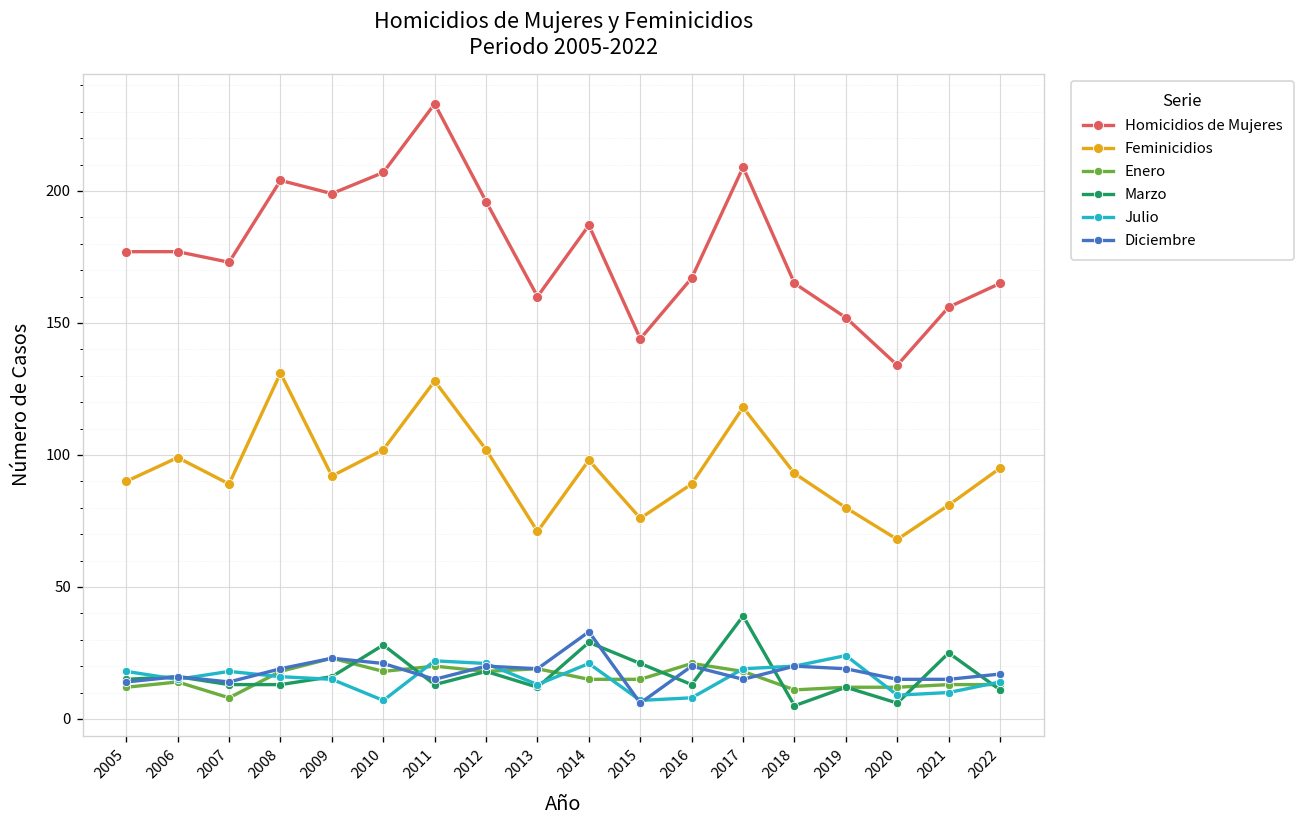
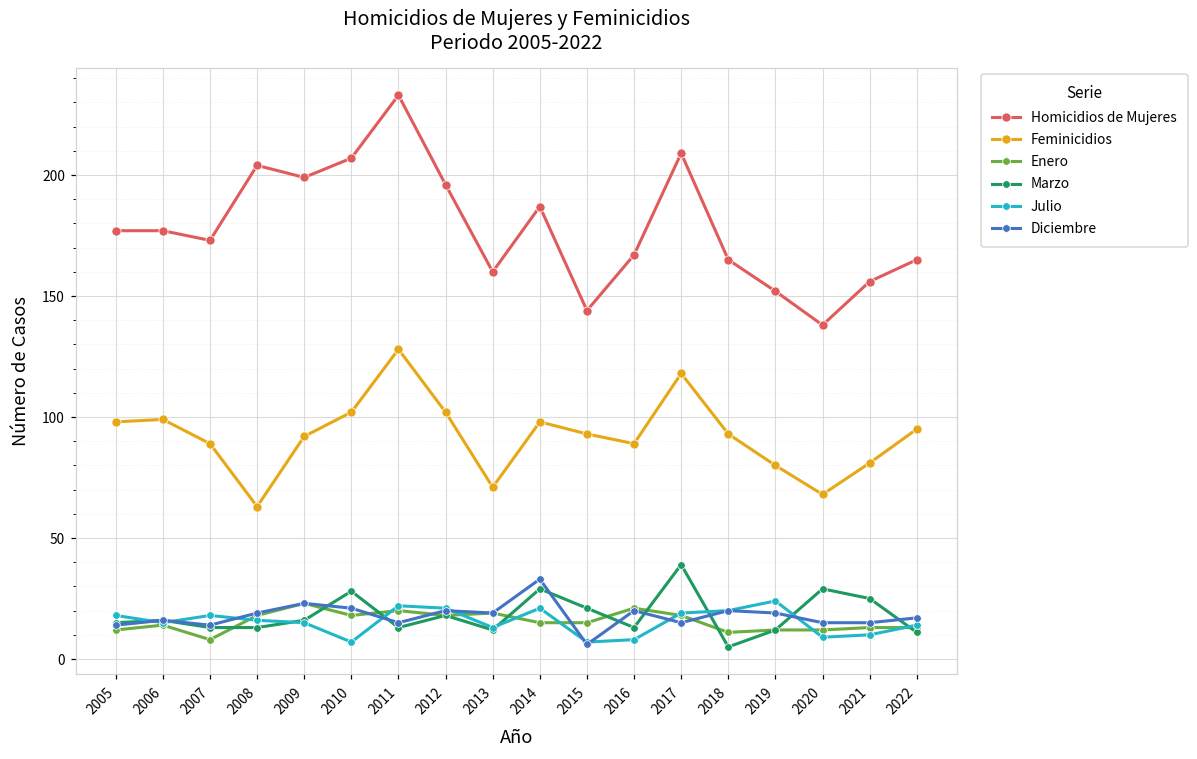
  {
    "Homicidios de Mujeres": {
      "2005": 177,
      "2006": 177,
      "2007": 173,
      "2008": 204,
      "2009": 199,
      "2010": 207,
      "2011": 233,
      "2012": 196,
      "2013": 160,
      "2014": 187,
      "2015": 144,
      "2016": 167,
      "2017": 209,
      "2018": 165,
      "2019": 152,
-     "2020": 134,
+     "2020": 138,
      "2021": 156,
      "2022": 165
    },
    "Feminicidios": {
-     "2005": 90,
+     "2005": 98,
      "2006": 99,
      "2007": 89,
-     "2008": 131,
+     "2008": 63,
      "2009": 92,
      "2010": 102,
      "2011": 128,
      "2012": 102,
      "2013": 71,
      "2014": 98,
-     "2015": 76,
+     "2015": 93,
      "2016": 89,
      "2017": 118,
      "2018": 93,
      "2019": 80,
      "2020": 68,
      "2021": 81,
      "2022": 95
    },
    "Enero": {
      "2005": 12,
      "2007": 8,
      "2010": 18,
      "2011": 20,
      "2014": 15,
      "2015": 15,
      "2018": 11,
      "2020": 12,
      "2021": 13
    },
    "Marzo": {
      "2008": 13,
      "2010": 28,
      "2011": 13,
      "2014": 29,
      "2015": 21,
      "2016": 13,
      "2017": 39,
      "2018": 5,
-     "2020": 6,
+     "2020": 29,
      "2021": 25,
      "2022": 11
    },
    "Julio": {
      "2005": 18,
      "2007": 18,
      "2008": 16,
      "2010": 7,
      "2011": 22,
      "2014": 21,
      "2016": 8,
      "2019": 24,
      "2020": 9,
      "2021": 10
    },
    "Diciembre": {
      "2010": 21,
      "2011": 15,
      "2014": 33,
      "2017": 15,
      "2019": 19,
      "2020": 15,
      "2021": 15,
      "2022": 17
    }
  }
